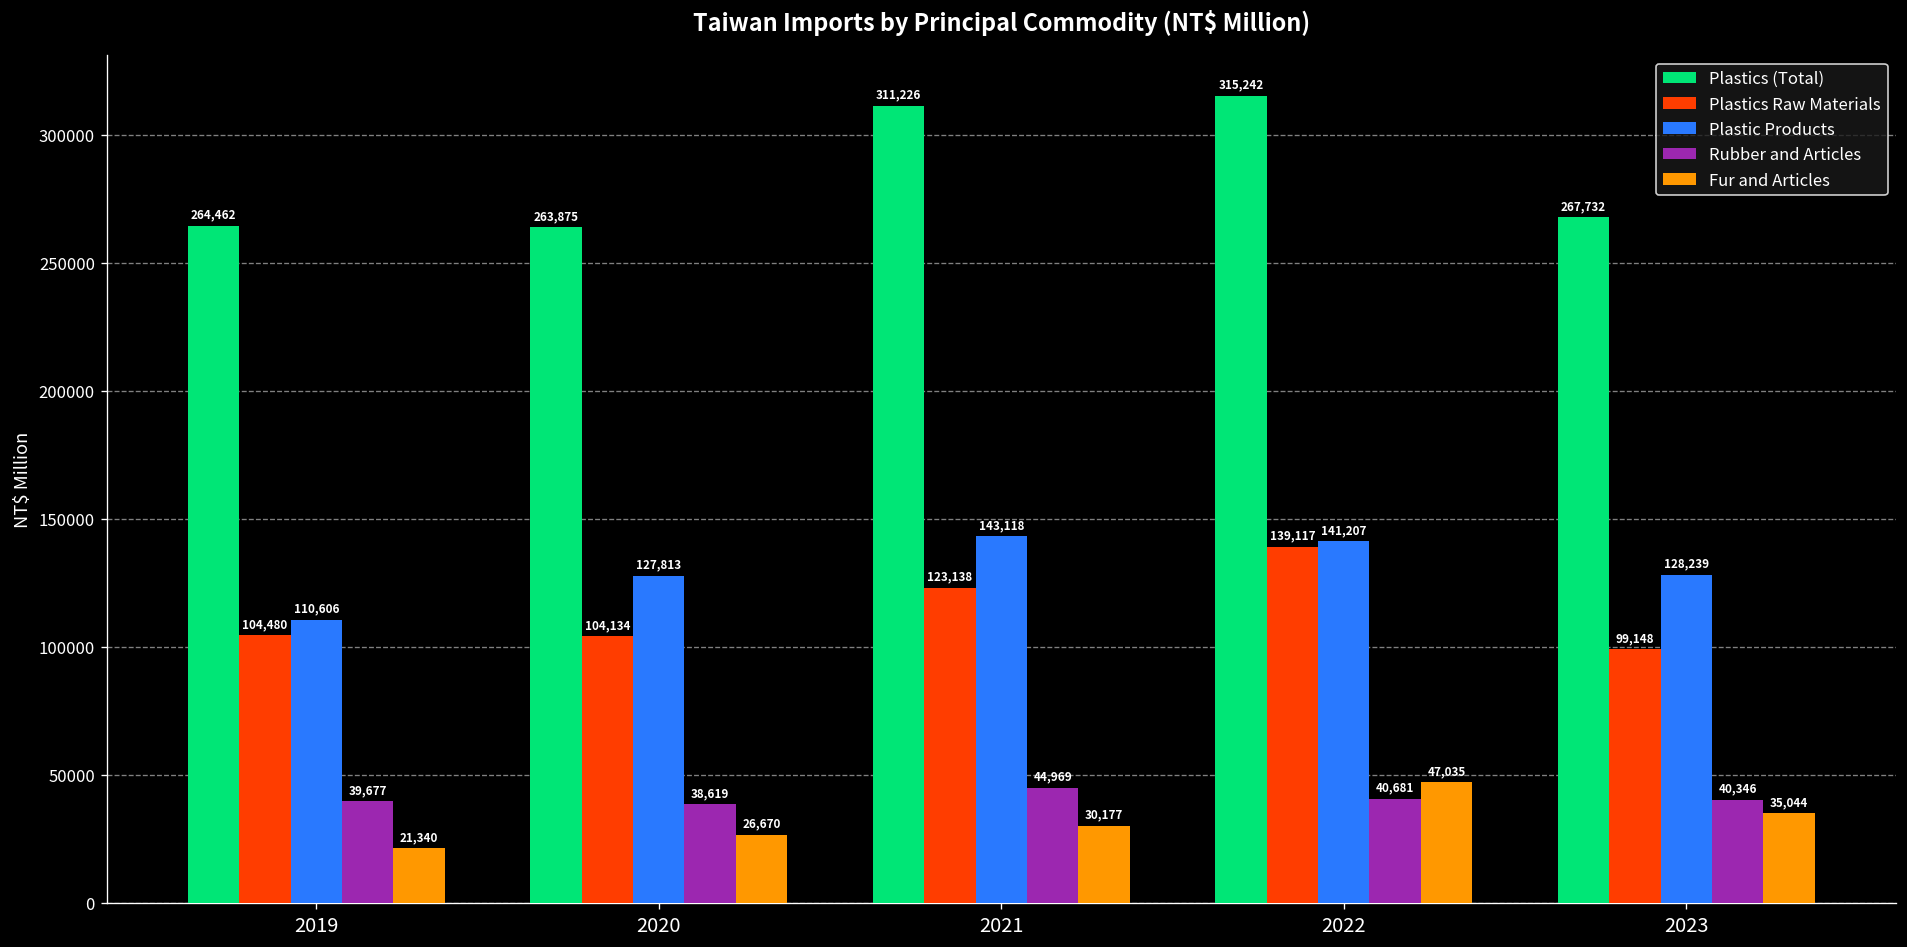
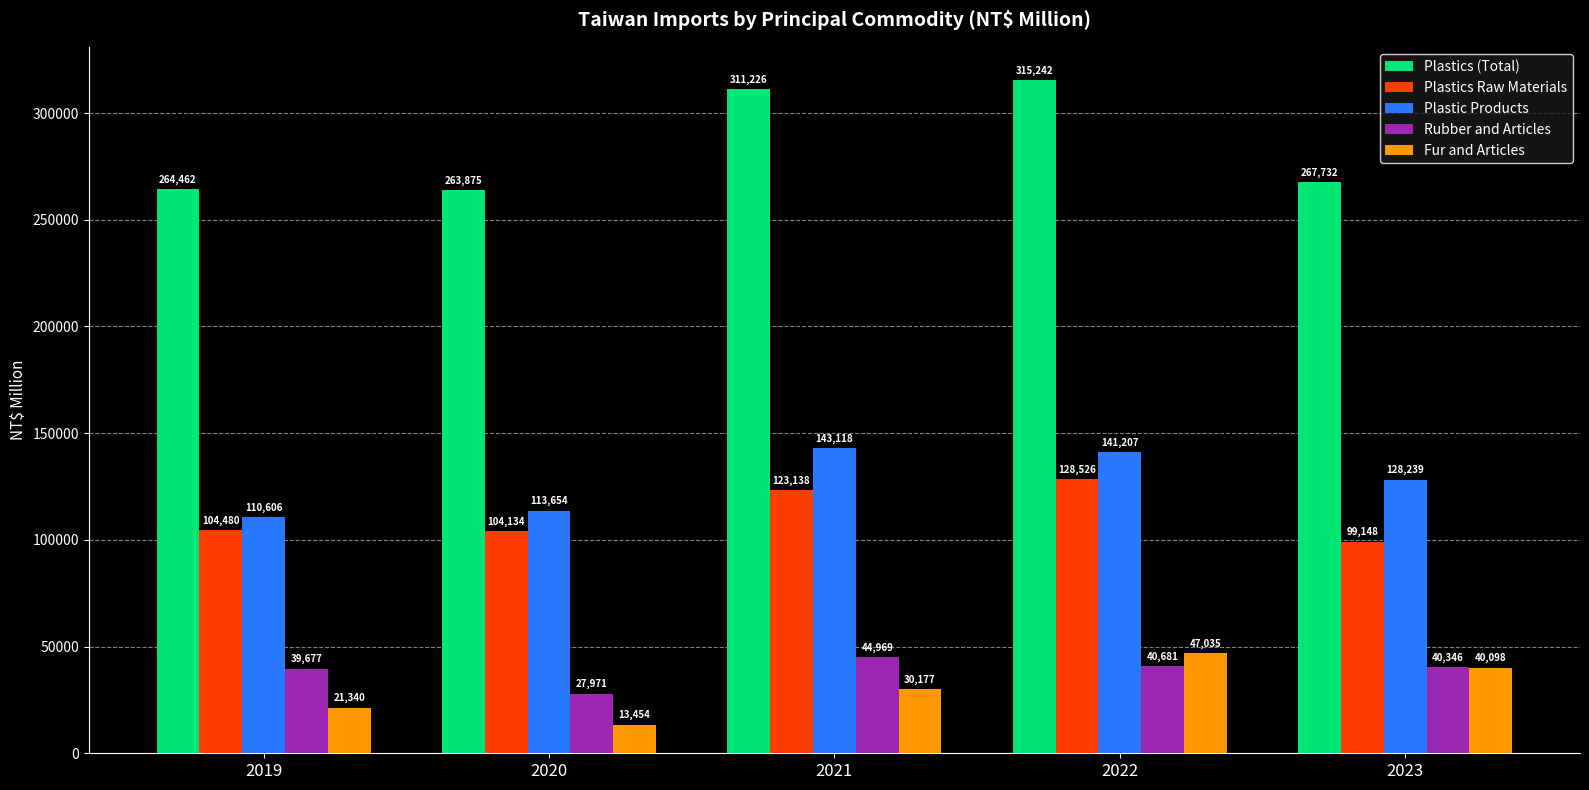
  {
    "Plastics (Total)": {
      "2019": "264,462",
      "2020": "263,875",
      "2021": "311,226",
      "2022": "315,242",
      "2023": "267,732"
    },
    "Plastics Raw Materials": {
      "2019": "104,480",
      "2020": "104,134",
      "2021": "123,138",
-     "2022": "139,117",
+     "2022": "128,526",
      "2023": "99,148"
    },
    "Plastic Products": {
      "2019": "110,606",
-     "2020": "127,813",
+     "2020": "113,654",
      "2021": "143,118",
      "2022": "141,207",
      "2023": "128,239"
    },
    "Rubber and Articles": {
      "2019": "39,677",
-     "2020": "38,619",
+     "2020": "27,971",
      "2021": "44,969",
      "2022": "40,681",
      "2023": "40,346"
    },
    "Fur and Articles": {
      "2019": "21,340",
-     "2020": "26,670",
+     "2020": "13,454",
      "2021": "30,177",
      "2022": "47,035",
-     "2023": "35,044"
+     "2023": "40,098"
    }
  }
